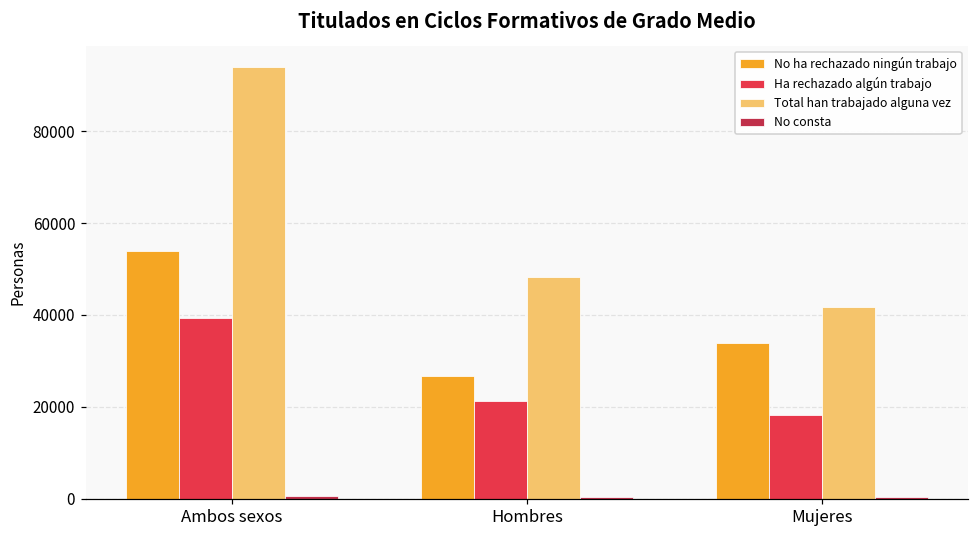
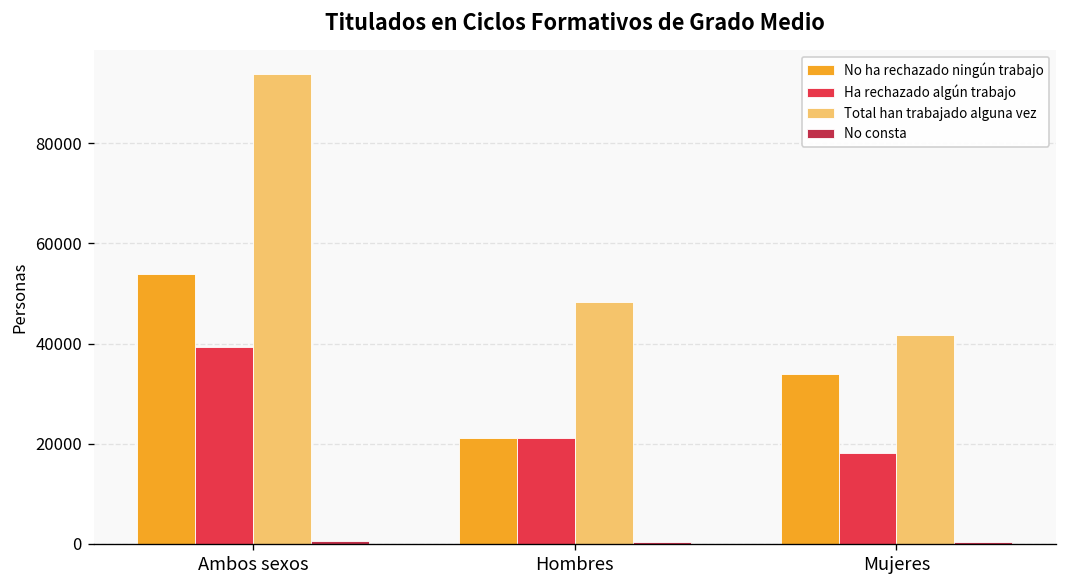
  {
    "No ha rechazado ningún trabajo": {
      "Ambos sexos": 54000,
-     "Hombres": 27000,
+     "Hombres": 21000,
      "Mujeres": 34000
    },
    "Total han trabajado alguna vez": {
      "Ambos sexos": 94000,
      "Hombres": 48000,
      "Mujeres": 42000
    }
  }
